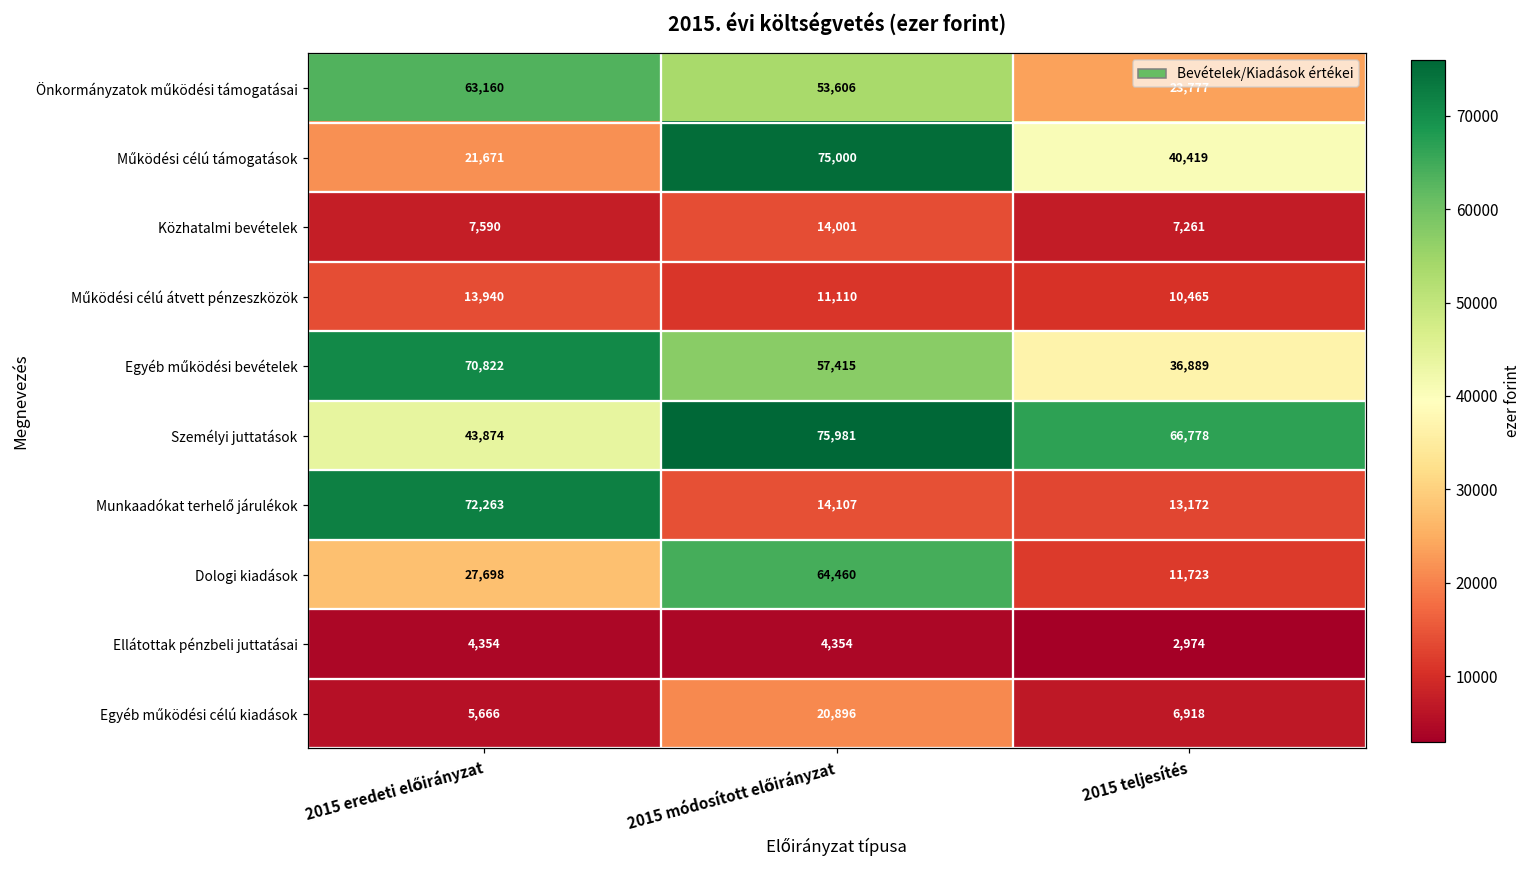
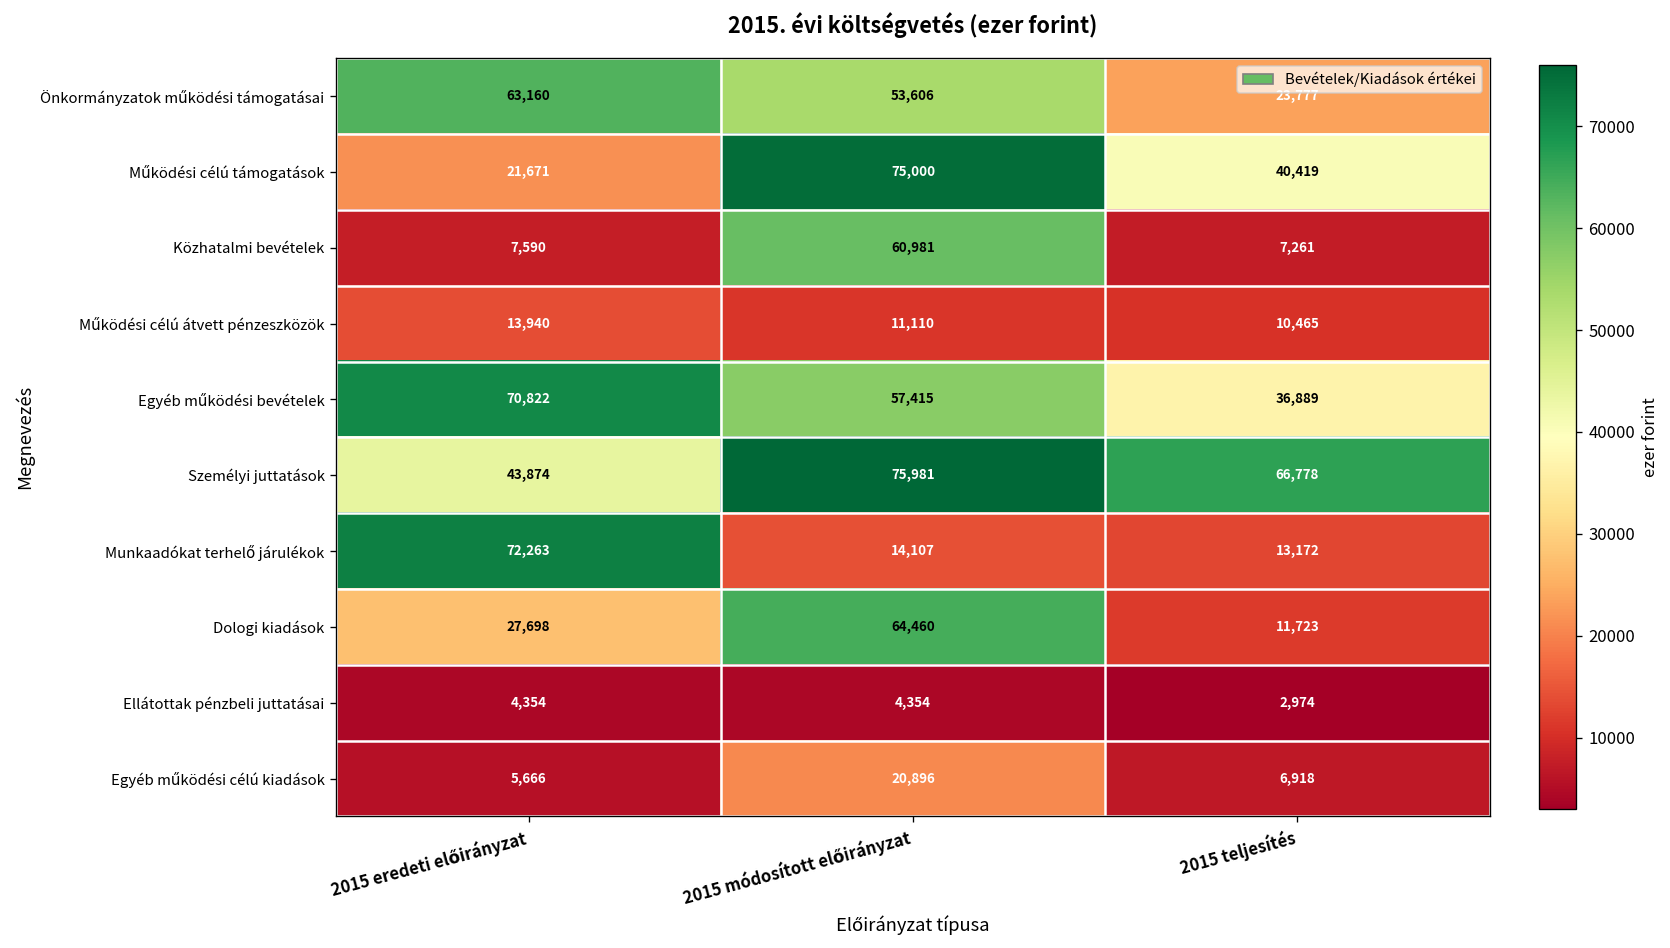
  {
    "Önkormányzatok működési támogatásai": {
      "2015 eredeti előirányzat": "63,160",
      "2015 módosított előirányzat": "53,606"
    },
    "Működési célú támogatások": {
      "2015 eredeti előirányzat": "21,671",
      "2015 módosított előirányzat": "75,000",
      "2015 teljesítés": "40,419"
    },
    "Közhatalmi bevételek": {
      "2015 eredeti előirányzat": "7,590",
-     "2015 módosított előirányzat": "14,001",
+     "2015 módosított előirányzat": "60,981",
      "2015 teljesítés": "7,261"
    },
    "Működési célú átvett pénzeszközök": {
      "2015 eredeti előirányzat": "13,940",
      "2015 módosított előirányzat": "11,110",
      "2015 teljesítés": "10,465"
    },
    "Egyéb működési bevételek": {
      "2015 eredeti előirányzat": "70,822",
      "2015 módosított előirányzat": "57,415",
      "2015 teljesítés": "36,889"
    },
    "Személyi juttatások": {
      "2015 eredeti előirányzat": "43,874",
      "2015 módosított előirányzat": "75,981",
      "2015 teljesítés": "66,778"
    },
    "Munkaadókat terhelő járulékok": {
      "2015 eredeti előirányzat": "72,263",
      "2015 módosított előirányzat": "14,107",
      "2015 teljesítés": "13,172"
    },
    "Dologi kiadások": {
      "2015 eredeti előirányzat": "27,698",
      "2015 módosított előirányzat": "64,460",
      "2015 teljesítés": "11,723"
    },
    "Ellátottak pénzbeli juttatásai": {
      "2015 eredeti előirányzat": "4,354",
      "2015 módosított előirányzat": "4,354",
      "2015 teljesítés": "2,974"
    },
    "Egyéb működési célú kiadások": {
      "2015 eredeti előirányzat": "5,666",
      "2015 módosított előirányzat": "20,896",
      "2015 teljesítés": "6,918"
    }
  }
